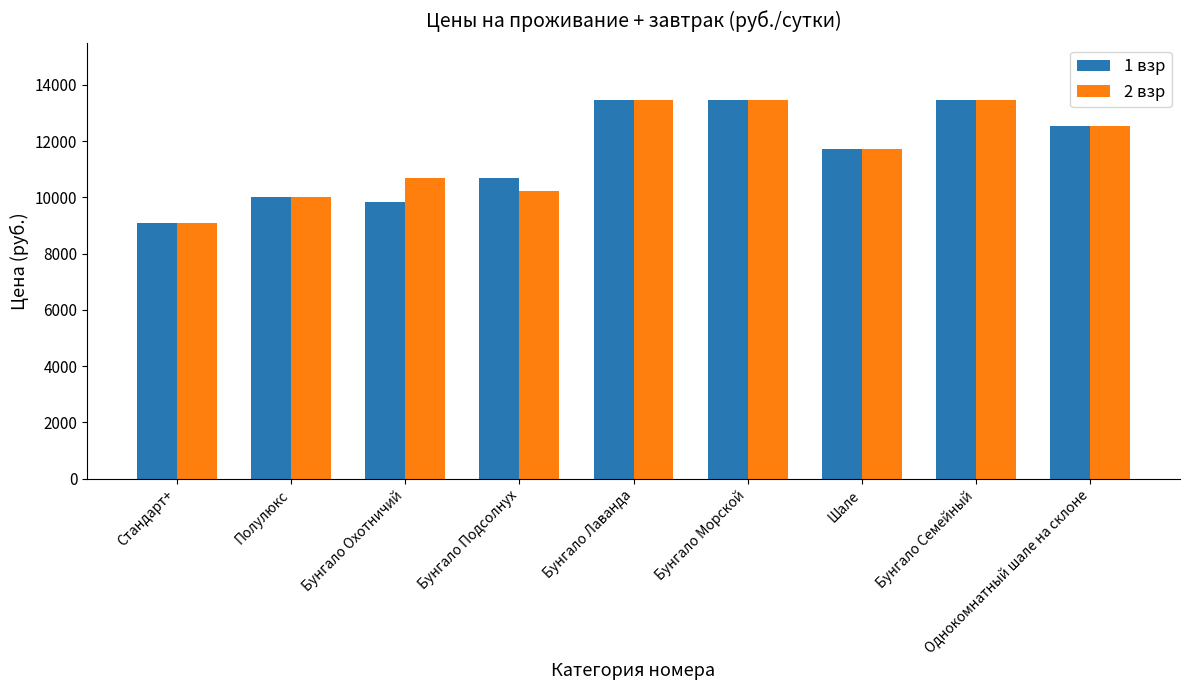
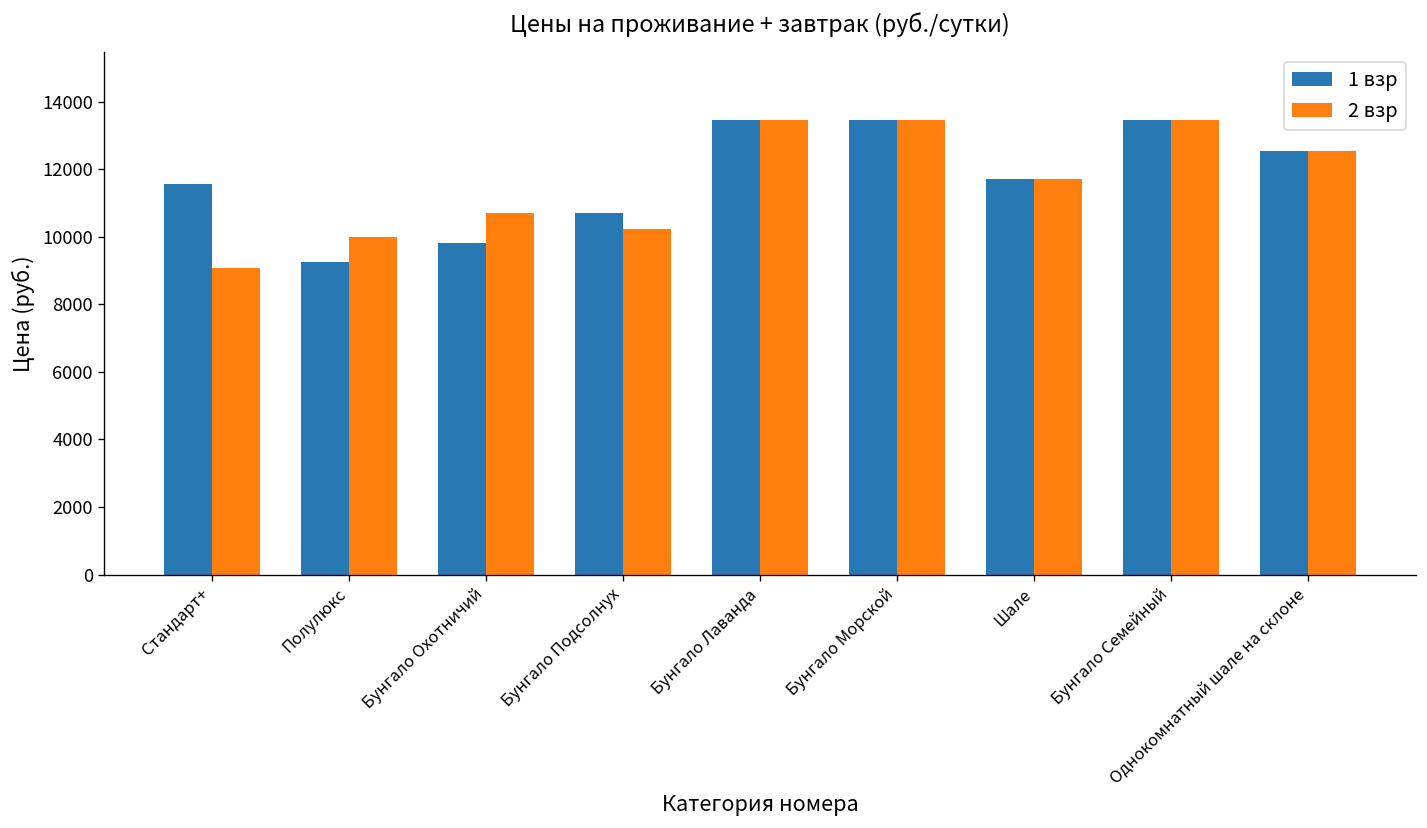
  {
    "1 взр": {
-     "Стандарт+": 9100,
-     "Полулюкс": 10000,
+     "Стандарт+": 11600,
+     "Полулюкс": 9300,
      "Бунгало Охотничий": 9800,
      "Бунгало Подсолнух": 10700,
      "Бунгало Лаванда": 13500,
      "Бунгало Морской": 13500,
      "Шале": 11700,
      "Бунгало Семейный": 13500,
      "Однокомнатный шале на склоне": 12500
    },
    "2 взр": {
      "Стандарт+": 9100,
      "Полулюкс": 10000,
      "Бунгало Охотничий": 10700,
      "Бунгало Подсолнух": 10200,
      "Бунгало Лаванда": 13500,
      "Бунгало Морской": 13500,
      "Шале": 11700,
      "Бунгало Семейный": 13500,
      "Однокомнатный шале на склоне": 12500
    }
  }
